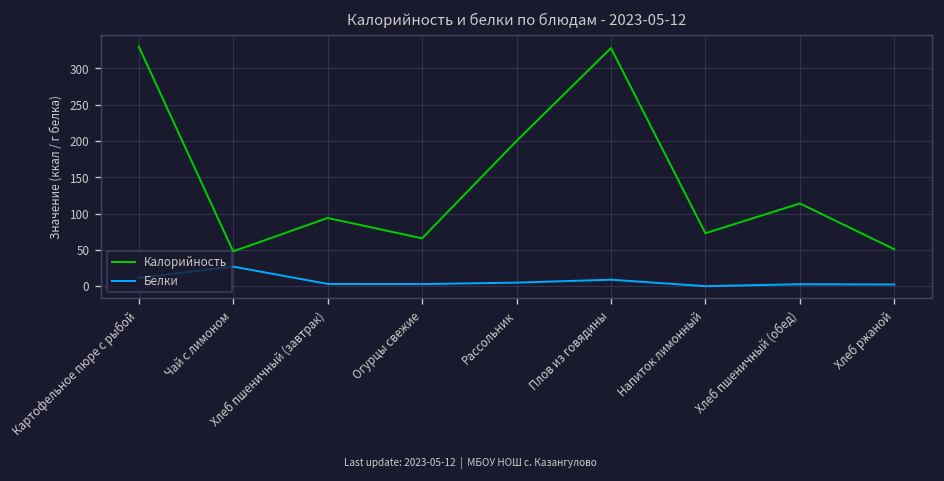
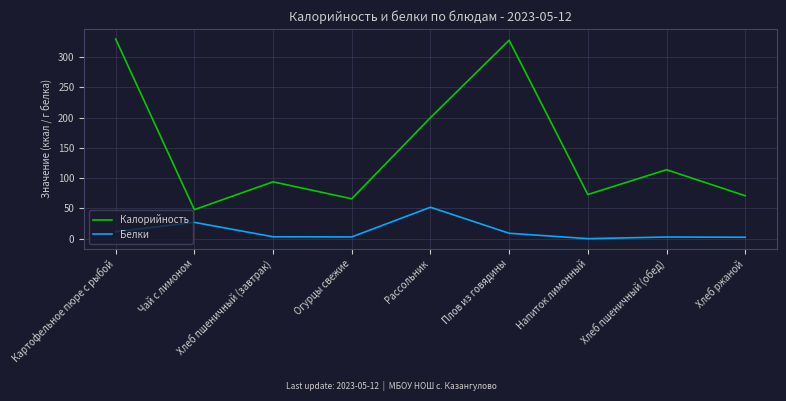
  {
    "Калорийность": {
      "Картофельное пюре с рыбой": 330,
      "Чай с лимоном": 50,
      "Хлеб пшеничный (завтрак)": 90,
      "Огурцы свежие": 70,
      "Рассольник": 200,
      "Плов из говядины": 330,
      "Напиток лимонный": 70,
      "Хлеб пшеничный (обед)": 110,
-     "Хлеб ржаной": 50
+     "Хлеб ржаной": 70
    },
    "Белки": {
      "Чай с лимоном": 30,
      "Хлеб пшеничный (завтрак)": 0,
      "Огурцы свежие": 0,
-     "Рассольник": 10,
+     "Рассольник": 50,
      "Плов из говядины": 10,
      "Напиток лимонный": 0,
      "Хлеб пшеничный (обед)": 0,
      "Хлеб ржаной": 0
    }
  }
